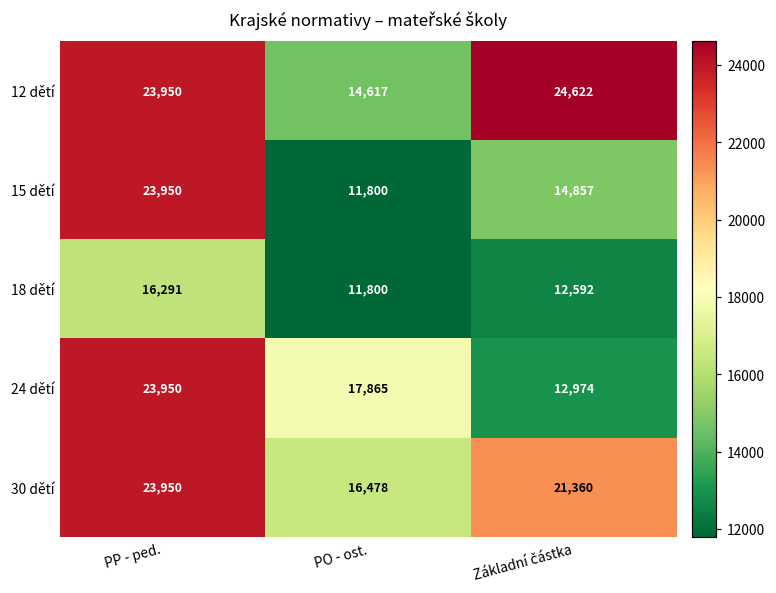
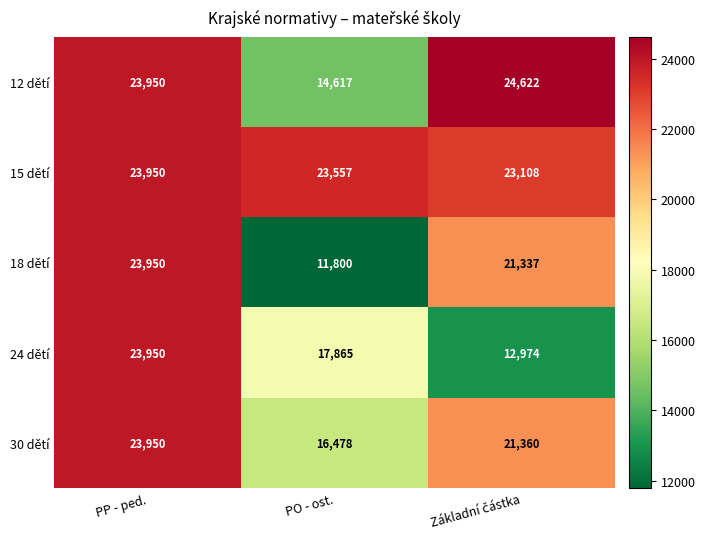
  {
    "12 dětí": {
      "PP - ped.": "23,950",
      "PO - ost.": "14,617",
      "Základní částka": "24,622"
    },
    "15 dětí": {
      "PP - ped.": "23,950",
-     "PO - ost.": "11,800",
-     "Základní částka": "14,857"
+     "PO - ost.": "23,557",
+     "Základní částka": "23,108"
    },
    "18 dětí": {
-     "PP - ped.": "16,291",
+     "PP - ped.": "23,950",
      "PO - ost.": "11,800",
-     "Základní částka": "12,592"
+     "Základní částka": "21,337"
    },
    "24 dětí": {
      "PP - ped.": "23,950",
      "PO - ost.": "17,865",
      "Základní částka": "12,974"
    },
    "30 dětí": {
      "PP - ped.": "23,950",
      "PO - ost.": "16,478",
      "Základní částka": "21,360"
    }
  }
